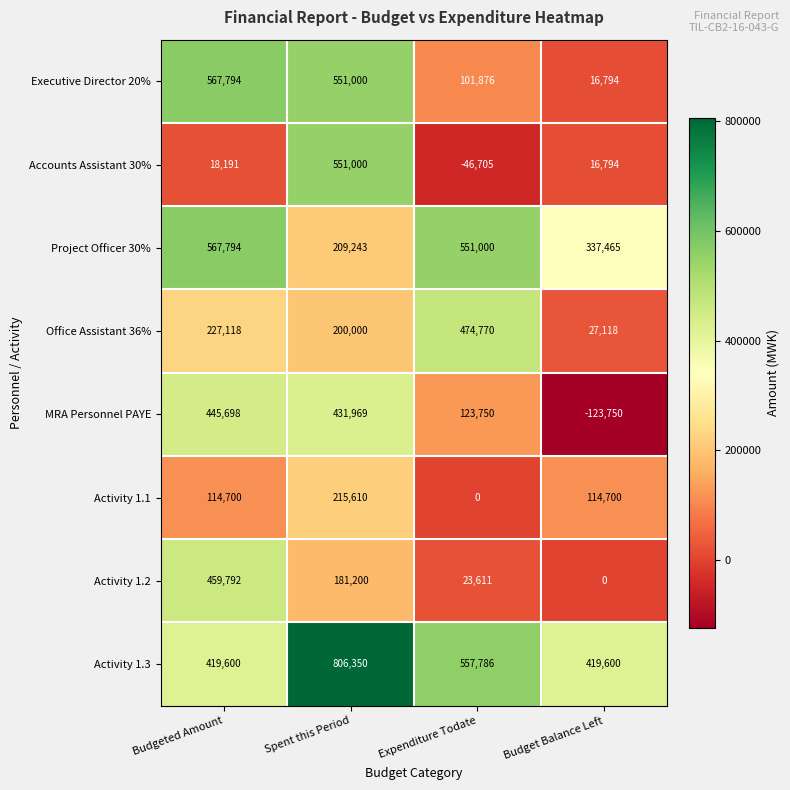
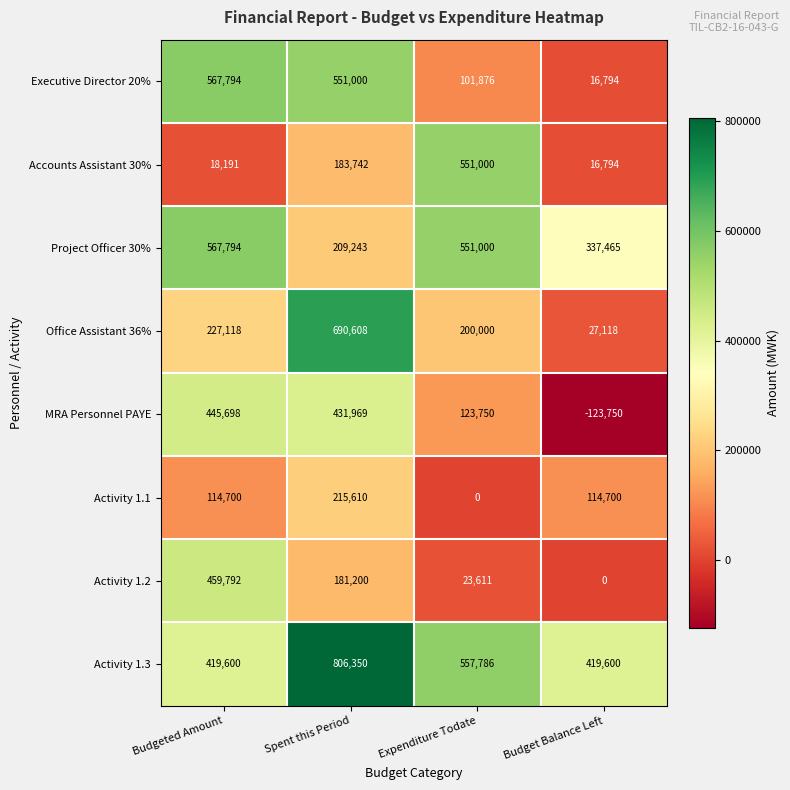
  {
    "Executive Director 20%": {
      "Budgeted Amount": "567,794",
      "Spent this Period": "551,000",
      "Expenditure Todate": "101,876",
      "Budget Balance Left": "16,794"
    },
    "Accounts Assistant 30%": {
      "Budgeted Amount": "18,191",
-     "Spent this Period": "551,000",
-     "Expenditure Todate": "-46,705",
+     "Spent this Period": "183,742",
+     "Expenditure Todate": "551,000",
      "Budget Balance Left": "16,794"
    },
    "Project Officer 30%": {
      "Budgeted Amount": "567,794",
      "Spent this Period": "209,243",
      "Expenditure Todate": "551,000",
      "Budget Balance Left": "337,465"
    },
    "Office Assistant 36%": {
      "Budgeted Amount": "227,118",
-     "Spent this Period": "200,000",
-     "Expenditure Todate": "474,770",
+     "Spent this Period": "690,608",
+     "Expenditure Todate": "200,000",
      "Budget Balance Left": "27,118"
    },
    "MRA Personnel PAYE": {
      "Budgeted Amount": "445,698",
      "Spent this Period": "431,969",
      "Expenditure Todate": "123,750",
      "Budget Balance Left": "-123,750"
    },
    "Activity 1.1": {
      "Budgeted Amount": "114,700",
      "Spent this Period": "215,610",
      "Expenditure Todate": "0",
      "Budget Balance Left": "114,700"
    },
    "Activity 1.2": {
      "Budgeted Amount": "459,792",
      "Spent this Period": "181,200",
      "Expenditure Todate": "23,611",
      "Budget Balance Left": "0"
    },
    "Activity 1.3": {
      "Budgeted Amount": "419,600",
      "Spent this Period": "806,350",
      "Expenditure Todate": "557,786",
      "Budget Balance Left": "419,600"
    }
  }
